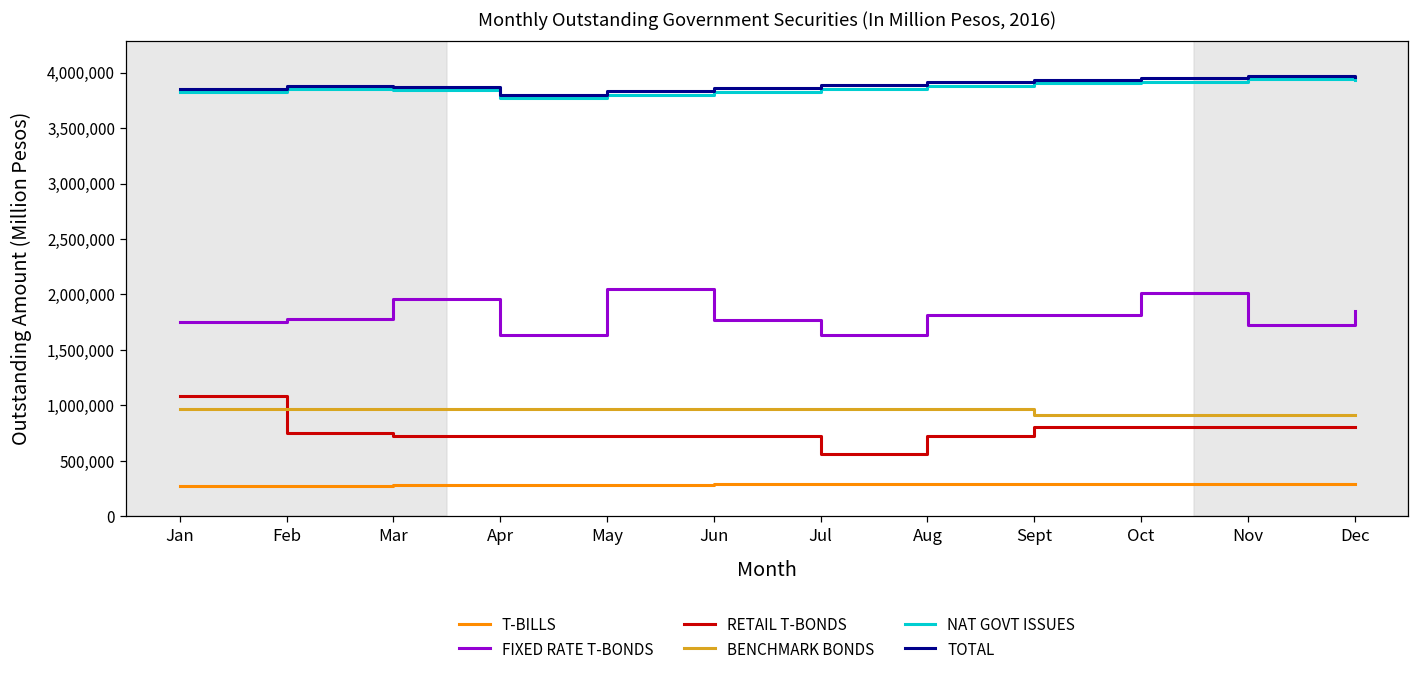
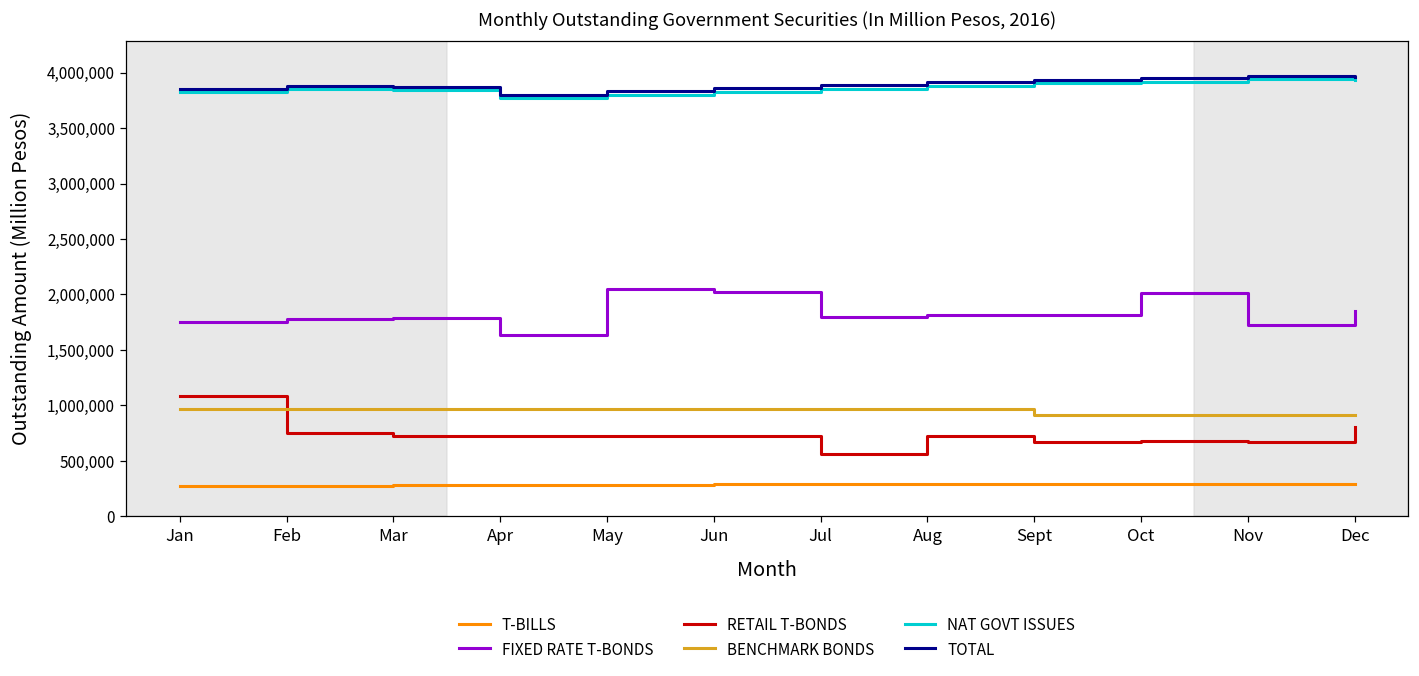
  {
    "FIXED RATE T-BONDS": {
      "Jan": "1,750,000",
      "Feb": "1,770,000",
-     "Mar": "1,960,000",
+     "Mar": "1,790,000",
      "Apr": "1,630,000",
      "May": "2,050,000",
-     "Jun": "1,770,000",
-     "Jul": "1,640,000",
+     "Jun": "2,020,000",
+     "Jul": "1,790,000",
      "Aug": "1,820,000",
      "Sept": "1,820,000",
      "Oct": "2,010,000",
      "Nov": "1,730,000",
      "Dec": "1,850,000"
    },
    "RETAIL T-BONDS": {
      "Jan": "1,080,000",
      "Feb": "750,000",
      "Mar": "730,000",
      "Apr": "730,000",
      "May": "730,000",
      "Jun": "730,000",
      "Jul": "560,000",
      "Aug": "730,000",
-     "Sept": "800,000",
-     "Oct": "800,000",
-     "Nov": "800,000",
+     "Sept": "670,000",
+     "Oct": "680,000",
+     "Nov": "670,000",
      "Dec": "800,000"
    },
    "NAT GOVT ISSUES": {
      "Jan": "3,820,000",
      "Feb": "3,850,000",
      "Mar": "3,840,000",
      "Apr": "3,770,000",
      "May": "3,800,000",
      "Jun": "3,830,000",
      "Jul": "3,860,000",
      "Aug": "3,880,000",
      "Sept": "3,900,000",
      "Oct": "3,920,000",
      "Nov": "3,940,000",
      "Dec": "3,930,000"
    },
    "TOTAL": {
      "Jan": "3,860,000",
      "Feb": "3,880,000",
      "Mar": "3,870,000",
      "Apr": "3,800,000",
      "May": "3,830,000",
      "Jun": "3,860,000",
      "Jul": "3,890,000",
      "Aug": "3,920,000",
      "Sept": "3,940,000",
      "Oct": "3,950,000",
      "Nov": "3,970,000",
      "Dec": "3,960,000"
    }
  }
